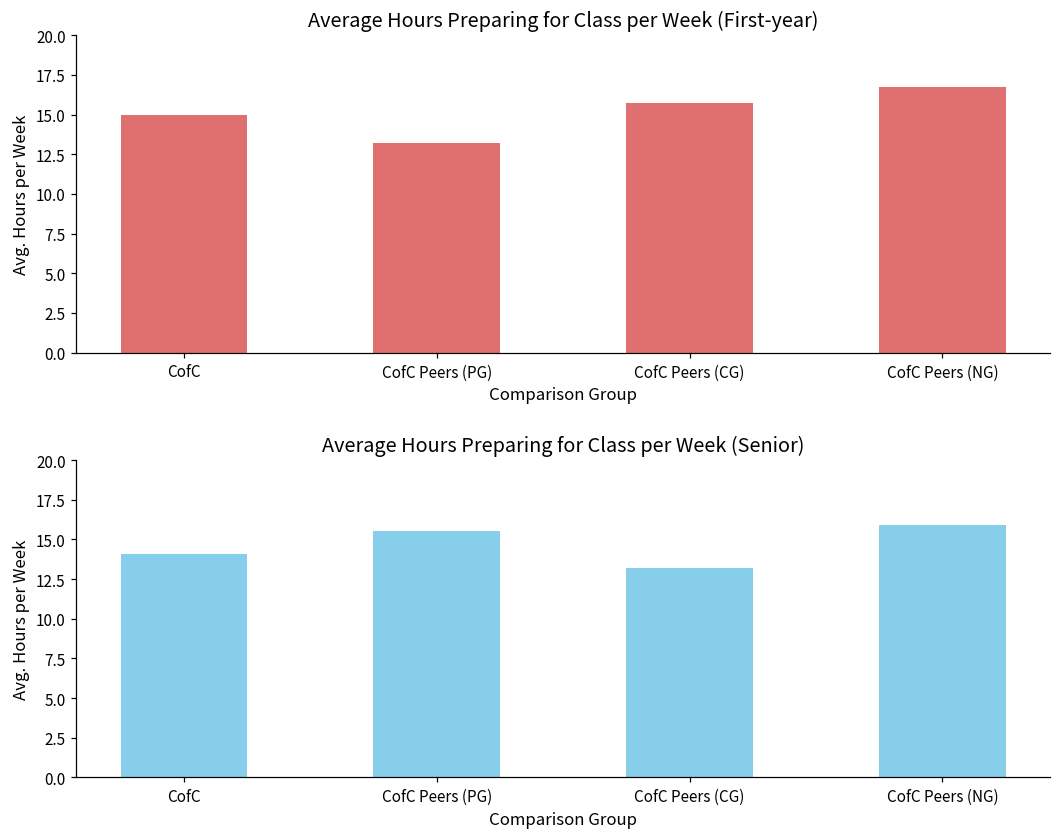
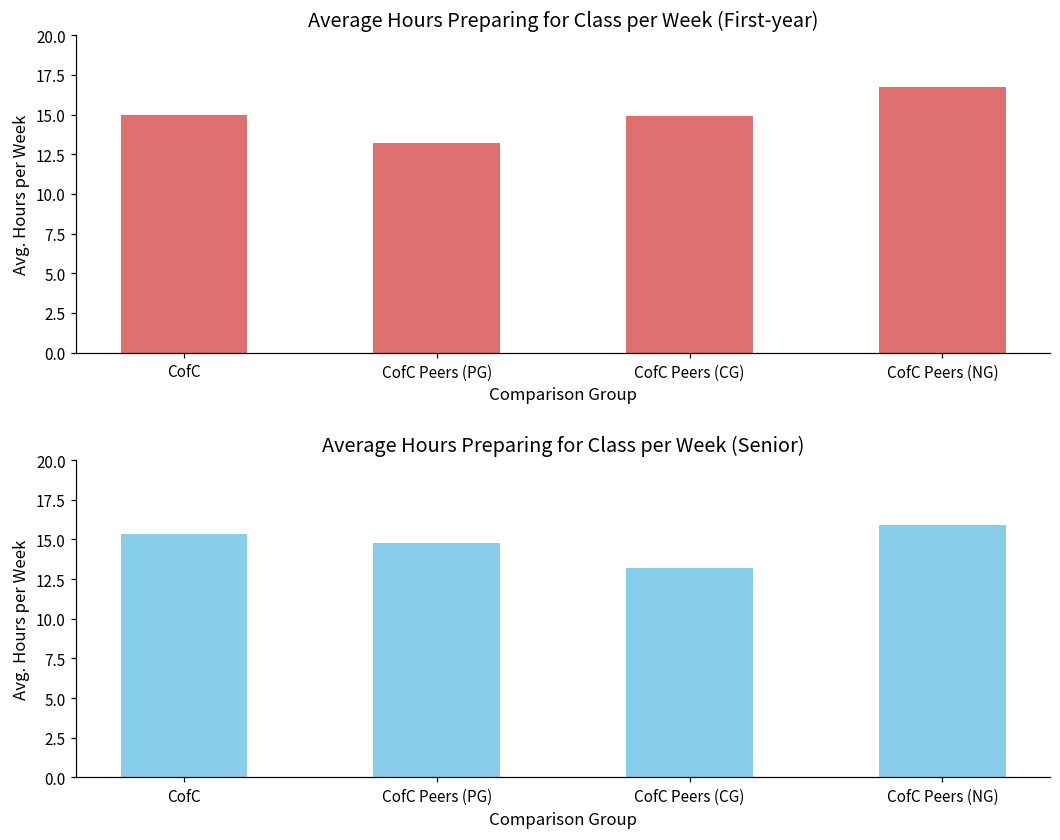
  {
    "Average Hours Preparing for Class per Week (First-year)": {
      "CofC": 15.0,
      "CofC Peers (PG)": 13.2,
-     "CofC Peers (CG)": 15.7,
+     "CofC Peers (CG)": 14.9,
      "CofC Peers (NG)": 16.7
    },
    "Average Hours Preparing for Class per Week (Senior)": {
-     "CofC": 14.1,
-     "CofC Peers (PG)": 15.6,
+     "CofC": 15.4,
+     "CofC Peers (PG)": 14.8,
      "CofC Peers (CG)": 13.2,
      "CofC Peers (NG)": 15.9
    }
  }
